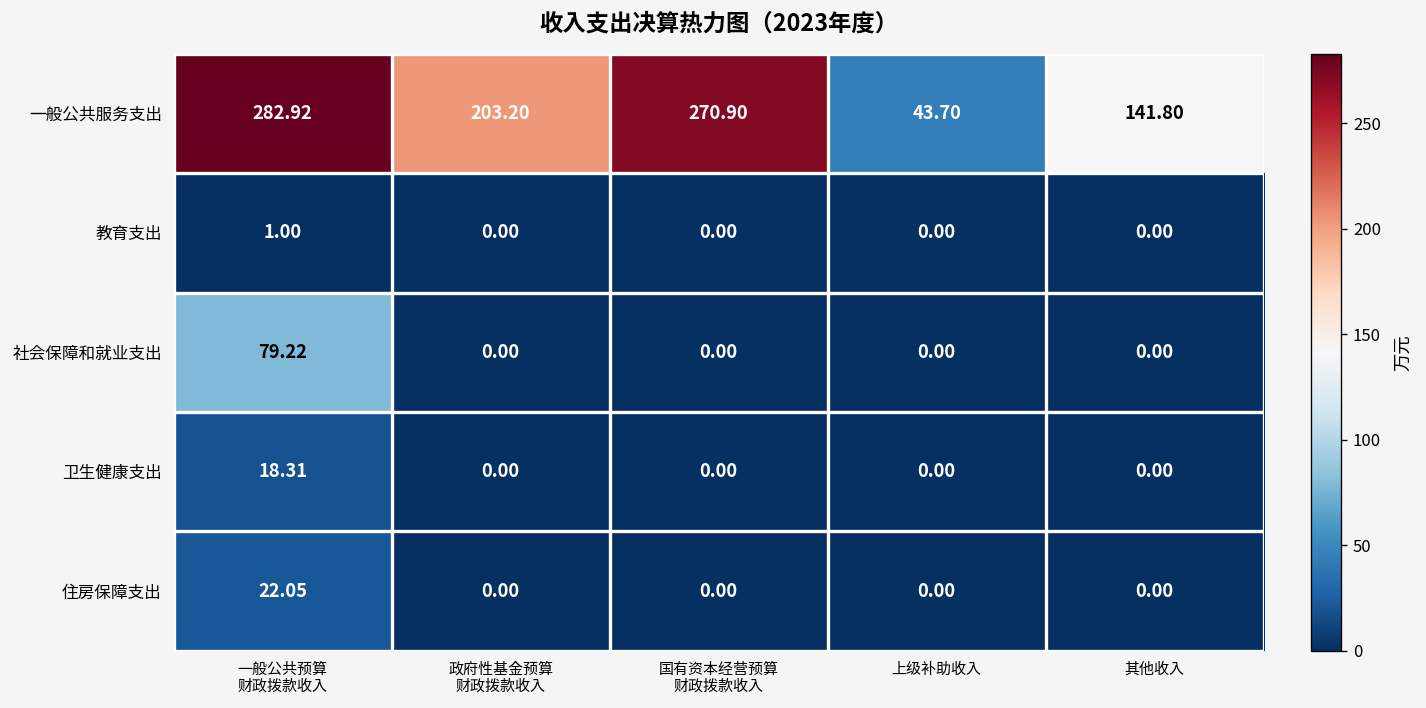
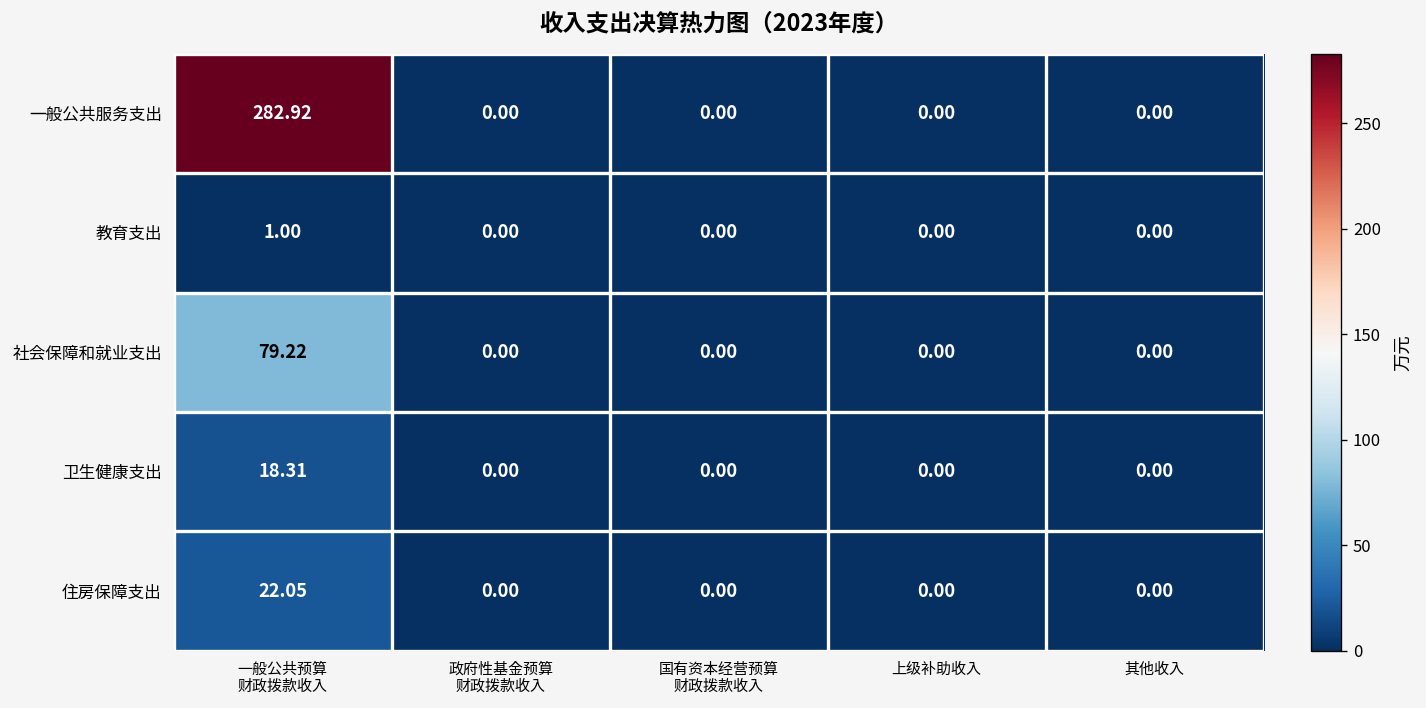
  {
    "一般公共服务支出": {
      "一般公共预算 财政拨款收入": 282.92,
-     "政府性基金预算 财政拨款收入": 203.20,
-     "国有资本经营预算 财政拨款收入": 270.90,
-     "上级补助收入": 43.70,
-     "其他收入": 141.80
+     "政府性基金预算 财政拨款收入": 0.00,
+     "国有资本经营预算 财政拨款收入": 0.00,
+     "上级补助收入": 0.00,
+     "其他收入": 0.00
    },
    "教育支出": {
      "一般公共预算 财政拨款收入": 1.00,
      "政府性基金预算 财政拨款收入": 0.00,
      "国有资本经营预算 财政拨款收入": 0.00,
      "上级补助收入": 0.00,
      "其他收入": 0.00
    },
    "社会保障和就业支出": {
      "一般公共预算 财政拨款收入": 79.22,
      "政府性基金预算 财政拨款收入": 0.00,
      "国有资本经营预算 财政拨款收入": 0.00,
      "上级补助收入": 0.00,
      "其他收入": 0.00
    },
    "卫生健康支出": {
      "一般公共预算 财政拨款收入": 18.31,
      "政府性基金预算 财政拨款收入": 0.00,
      "国有资本经营预算 财政拨款收入": 0.00,
      "上级补助收入": 0.00,
      "其他收入": 0.00
    },
    "住房保障支出": {
      "一般公共预算 财政拨款收入": 22.05,
      "政府性基金预算 财政拨款收入": 0.00,
      "国有资本经营预算 财政拨款收入": 0.00,
      "上级补助收入": 0.00,
      "其他收入": 0.00
    }
  }
